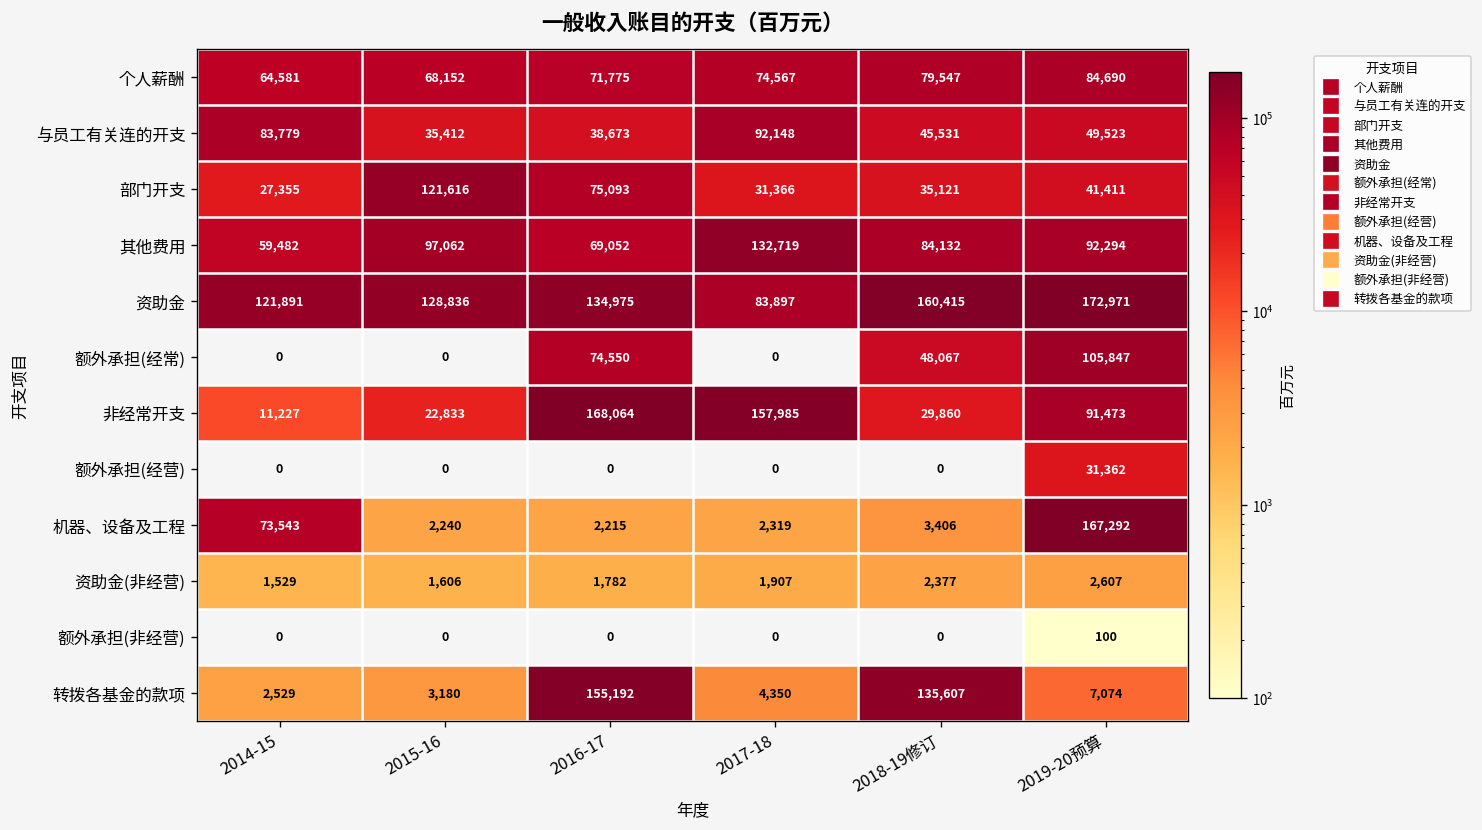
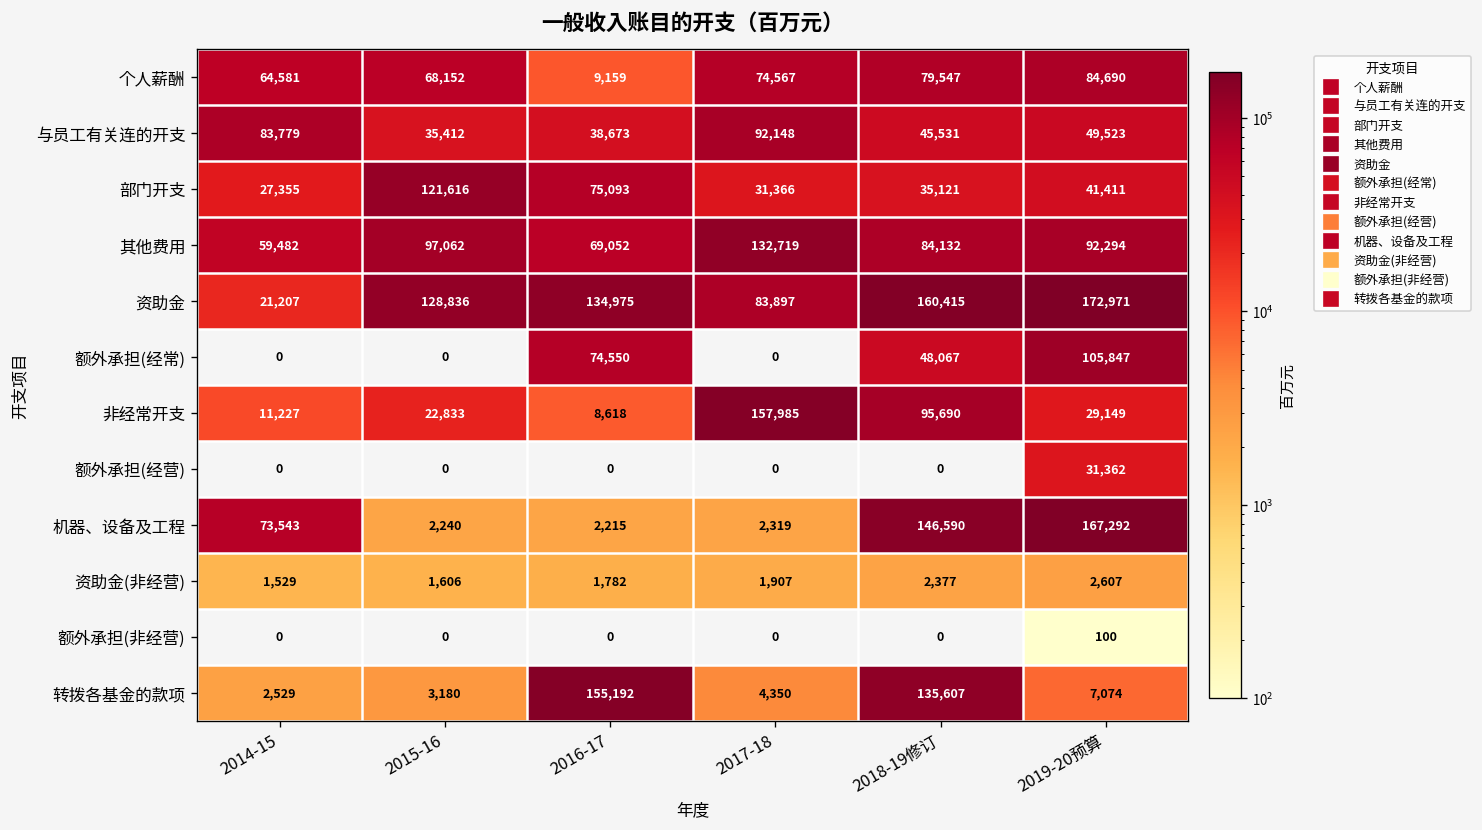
  {
    "个人薪酬": {
      "2014-15": "64,581",
      "2015-16": "68,152",
-     "2016-17": "71,775",
+     "2016-17": "9,159",
      "2017-18": "74,567",
      "2018-19修订": "79,547",
      "2019-20预算": "84,690"
    },
    "与员工有关连的开支": {
      "2014-15": "83,779",
      "2015-16": "35,412",
      "2016-17": "38,673",
      "2017-18": "92,148",
      "2018-19修订": "45,531",
      "2019-20预算": "49,523"
    },
    "部门开支": {
      "2014-15": "27,355",
      "2015-16": "121,616",
      "2016-17": "75,093",
      "2017-18": "31,366",
      "2018-19修订": "35,121",
      "2019-20预算": "41,411"
    },
    "其他费用": {
      "2014-15": "59,482",
      "2015-16": "97,062",
      "2016-17": "69,052",
      "2017-18": "132,719",
      "2018-19修订": "84,132",
      "2019-20预算": "92,294"
    },
    "资助金": {
-     "2014-15": "121,891",
+     "2014-15": "21,207",
      "2015-16": "128,836",
      "2016-17": "134,975",
      "2017-18": "83,897",
      "2018-19修订": "160,415",
      "2019-20预算": "172,971"
    },
    "额外承担(经常)": {
      "2014-15": "0",
      "2015-16": "0",
      "2016-17": "74,550",
      "2017-18": "0",
      "2018-19修订": "48,067",
      "2019-20预算": "105,847"
    },
    "非经常开支": {
      "2014-15": "11,227",
      "2015-16": "22,833",
-     "2016-17": "168,064",
+     "2016-17": "8,618",
      "2017-18": "157,985",
-     "2018-19修订": "29,860",
-     "2019-20预算": "91,473"
+     "2018-19修订": "95,690",
+     "2019-20预算": "29,149"
    },
    "额外承担(经营)": {
      "2014-15": "0",
      "2015-16": "0",
      "2016-17": "0",
      "2017-18": "0",
      "2018-19修订": "0",
      "2019-20预算": "31,362"
    },
    "机器、设备及工程": {
      "2014-15": "73,543",
      "2015-16": "2,240",
      "2016-17": "2,215",
      "2017-18": "2,319",
-     "2018-19修订": "3,406",
+     "2018-19修订": "146,590",
      "2019-20预算": "167,292"
    },
    "资助金(非经营)": {
      "2014-15": "1,529",
      "2015-16": "1,606",
      "2016-17": "1,782",
      "2017-18": "1,907",
      "2018-19修订": "2,377",
      "2019-20预算": "2,607"
    },
    "额外承担(非经营)": {
      "2014-15": "0",
      "2015-16": "0",
      "2016-17": "0",
      "2017-18": "0",
      "2018-19修订": "0",
      "2019-20预算": "100"
    },
    "转拨各基金的款项": {
      "2014-15": "2,529",
      "2015-16": "3,180",
      "2016-17": "155,192",
      "2017-18": "4,350",
      "2018-19修订": "135,607",
      "2019-20预算": "7,074"
    }
  }
